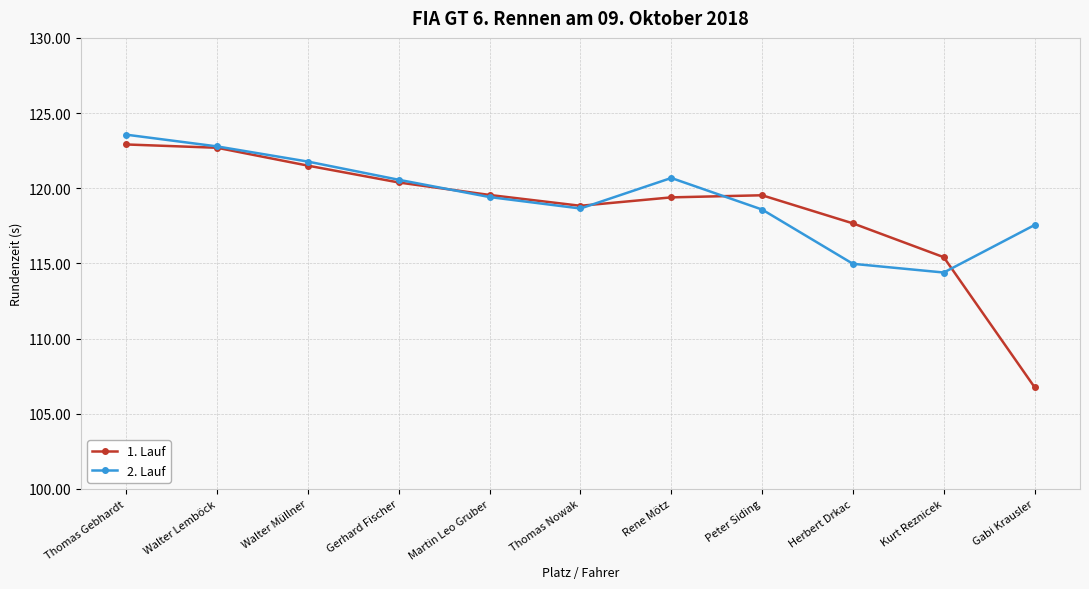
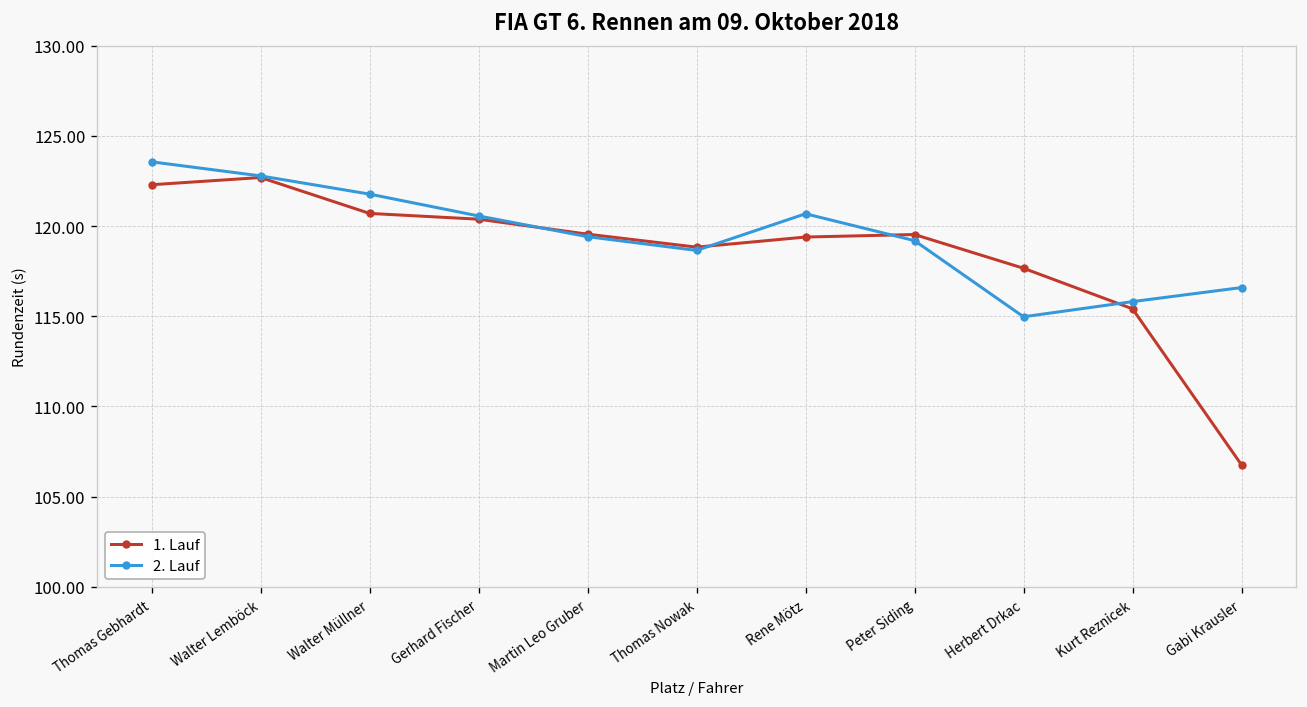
  {
    "1. Lauf": {
-     "Thomas Gebhardt": 122.9,
-     "Walter Müllner": 121.5,
+     "Thomas Gebhardt": 122.3,
+     "Walter Müllner": 120.7,
      "Gerhard Fischer": 120.4,
      "Thomas Nowak": 118.8,
      "Rene Mötz": 119.4,
      "Peter Siding": 119.5,
      "Herbert Drkac": 117.7,
      "Kurt Reznicek": 115.4,
      "Gabi Krausler": 106.8
    },
    "2. Lauf": {
      "Thomas Gebhardt": 123.6,
      "Walter Müllner": 121.8,
      "Gerhard Fischer": 120.6,
      "Thomas Nowak": 118.7,
      "Rene Mötz": 120.7,
-     "Peter Siding": 118.6,
+     "Peter Siding": 119.2,
      "Herbert Drkac": 115.0,
-     "Kurt Reznicek": 114.4,
-     "Gabi Krausler": 117.6
+     "Kurt Reznicek": 115.8,
+     "Gabi Krausler": 116.6
    }
  }
